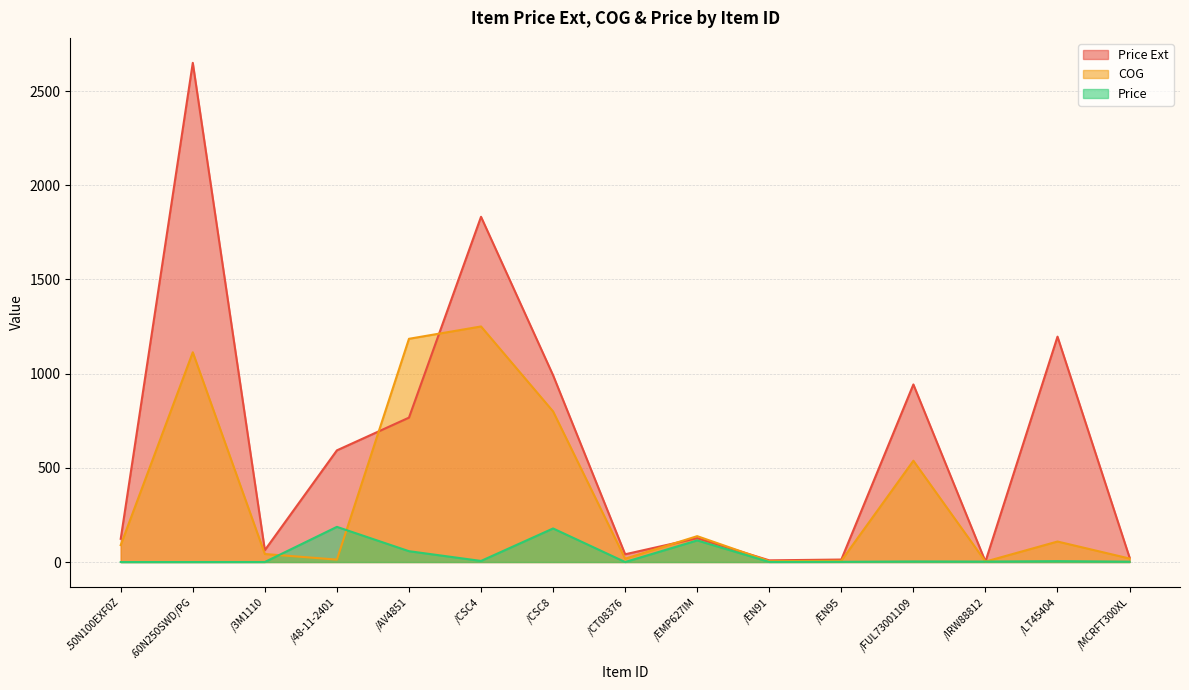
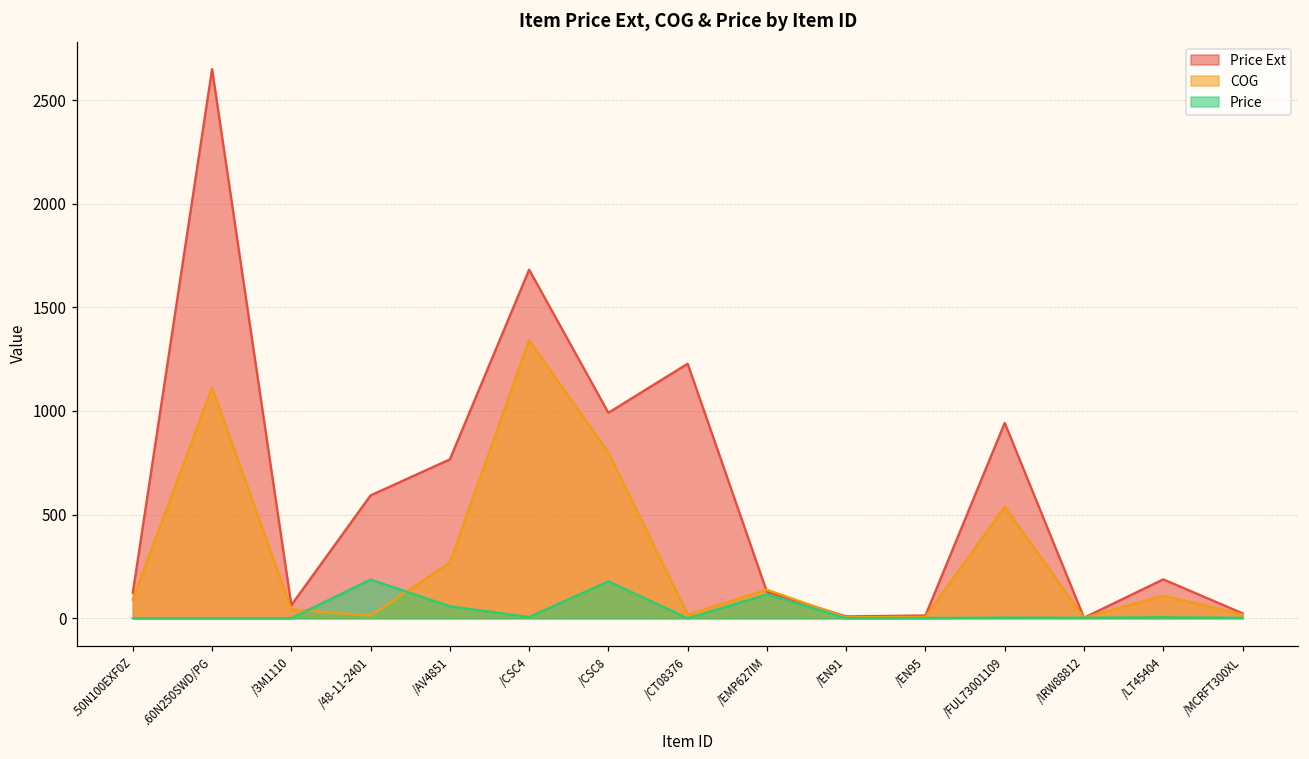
  {
    "Price Ext": {
      ".50N100EXF0Z": 120,
      ".60N250SWD/PG": 2650,
      "/3M1110": 60,
      "/48-11-2401": 590,
      "/AV4851": 770,
-     "/CSC4": 1830,
+     "/CSC4": 1680,
      "/CSC8": 990,
-     "/CT08376": 40,
+     "/CT08376": 1230,
      "/FUL73001109": 940,
-     "/LT45404": 1200
+     "/LT45404": 190
    },
    "COG": {
      ".50N100EXF0Z": 90,
      ".60N250SWD/PG": 1110,
      "/3M1110": 40,
      "/48-11-2401": 10,
-     "/AV4851": 1180,
-     "/CSC4": 1250,
+     "/AV4851": 270,
+     "/CSC4": 1340,
      "/CSC8": 800,
      "/CT08376": 20,
      "/FUL73001109": 540,
      "/LT45404": 110
    },
    "Price": {
      ".50N100EXF0Z": 0,
      ".60N250SWD/PG": 0,
      "/3M1110": 0,
      "/48-11-2401": 190,
      "/AV4851": 60,
      "/CSC4": 10,
      "/CSC8": 180,
      "/CT08376": 0,
      "/FUL73001109": 0,
      "/LT45404": 0,
      "/MCRFT300XL": 0
    }
  }
